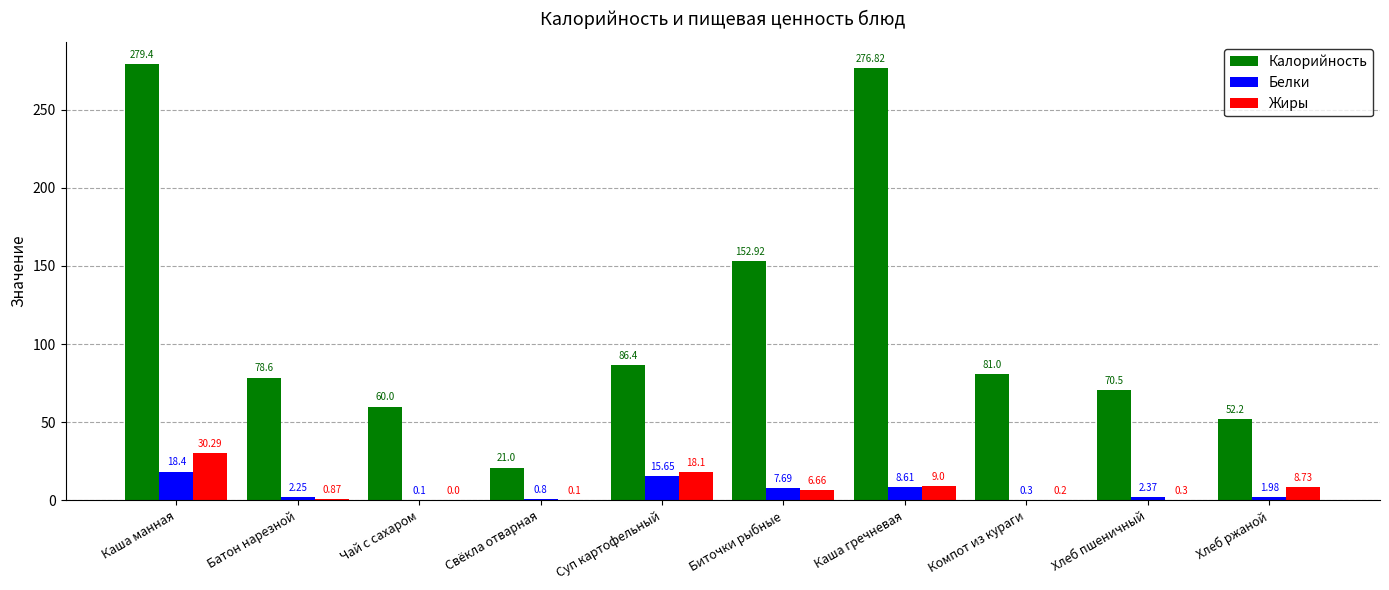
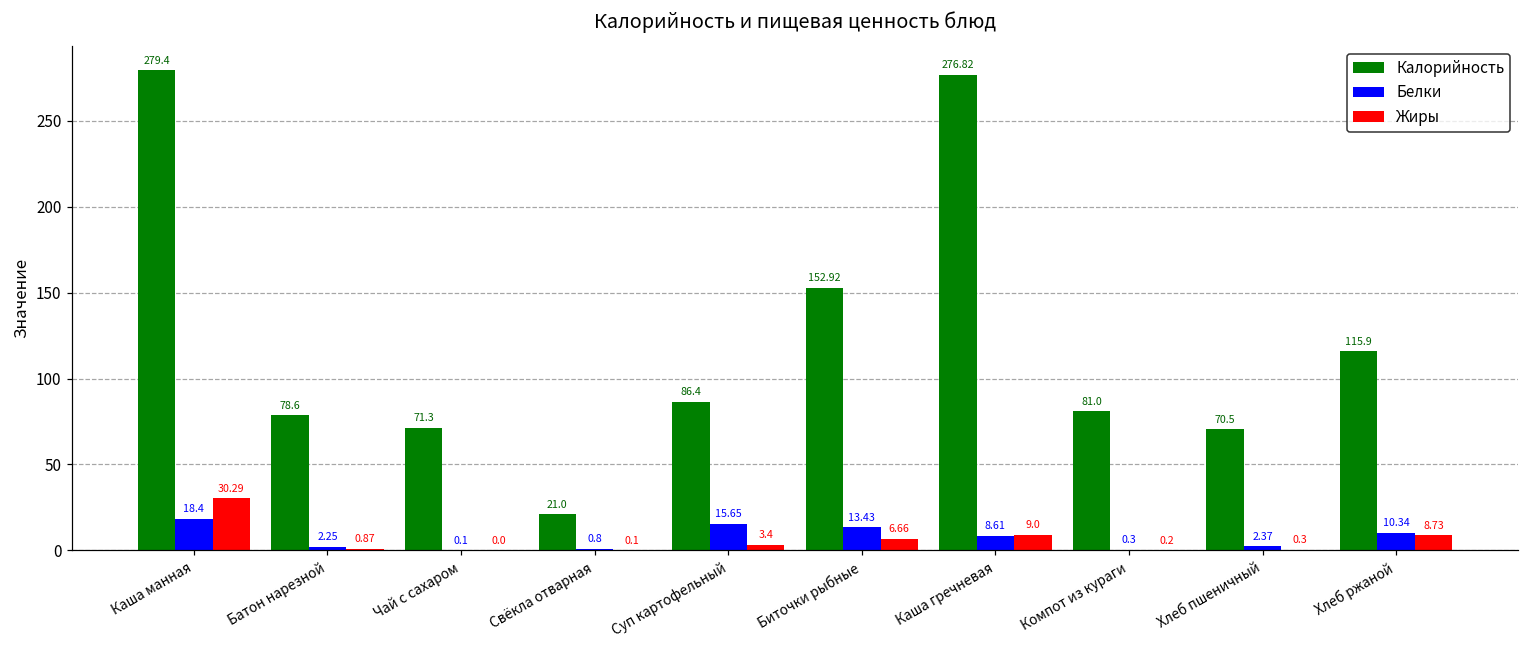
  {
    "Калорийность": {
      "Каша манная": 279.4,
      "Батон нарезной": 78.6,
-     "Чай с сахаром": 60.0,
+     "Чай с сахаром": 71.3,
      "Свёкла отварная": 21.0,
      "Суп картофельный": 86.4,
      "Биточки рыбные": 152.92,
      "Каша гречневая": 276.82,
      "Компот из кураги": 81.0,
      "Хлеб пшеничный": 70.5,
-     "Хлеб ржаной": 52.2
+     "Хлеб ржаной": 115.9
    },
    "Белки": {
      "Каша манная": 18.4,
      "Батон нарезной": 2.25,
      "Чай с сахаром": 0.1,
      "Свёкла отварная": 0.8,
      "Суп картофельный": 15.65,
-     "Биточки рыбные": 7.69,
+     "Биточки рыбные": 13.43,
      "Каша гречневая": 8.61,
      "Компот из кураги": 0.3,
      "Хлеб пшеничный": 2.37,
-     "Хлеб ржаной": 1.98
+     "Хлеб ржаной": 10.34
    },
    "Жиры": {
      "Каша манная": 30.29,
      "Батон нарезной": 0.87,
      "Чай с сахаром": 0.0,
      "Свёкла отварная": 0.1,
-     "Суп картофельный": 18.1,
+     "Суп картофельный": 3.4,
      "Биточки рыбные": 6.66,
      "Каша гречневая": 9.0,
      "Компот из кураги": 0.2,
      "Хлеб пшеничный": 0.3,
      "Хлеб ржаной": 8.73
    }
  }
